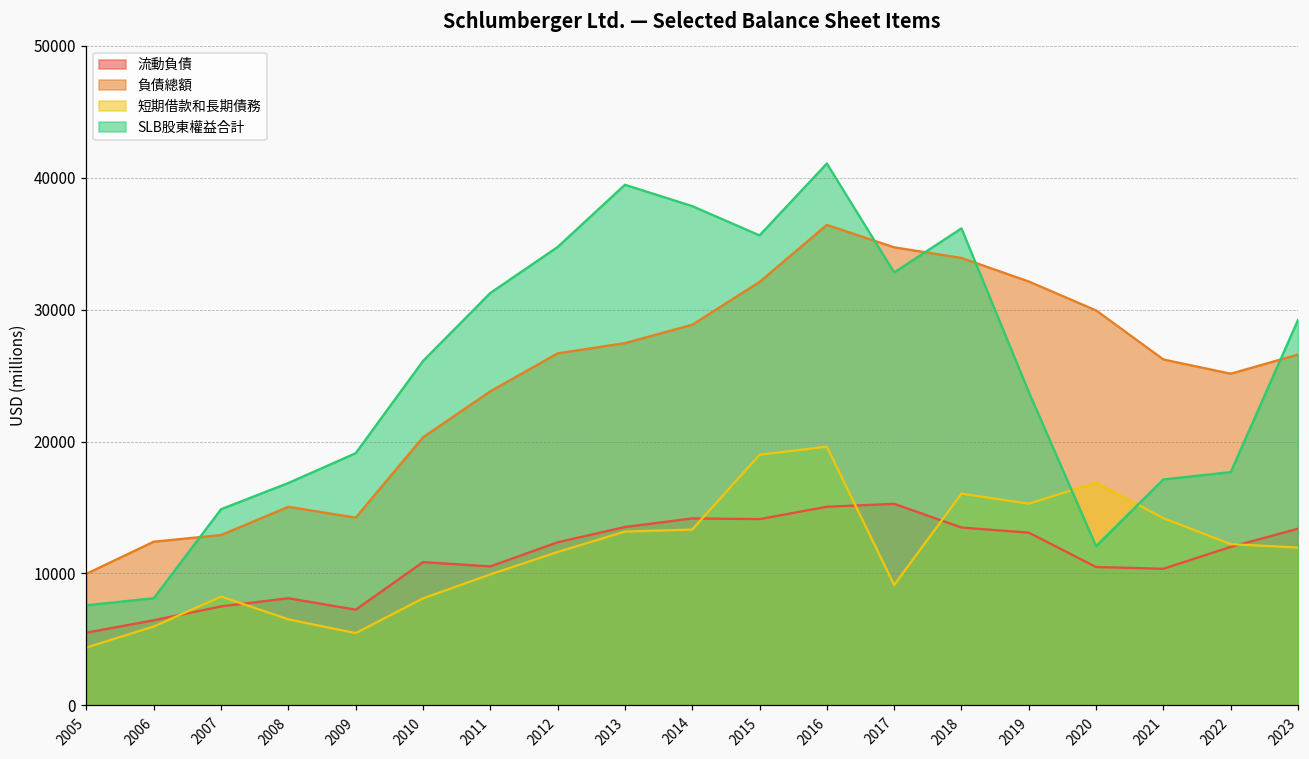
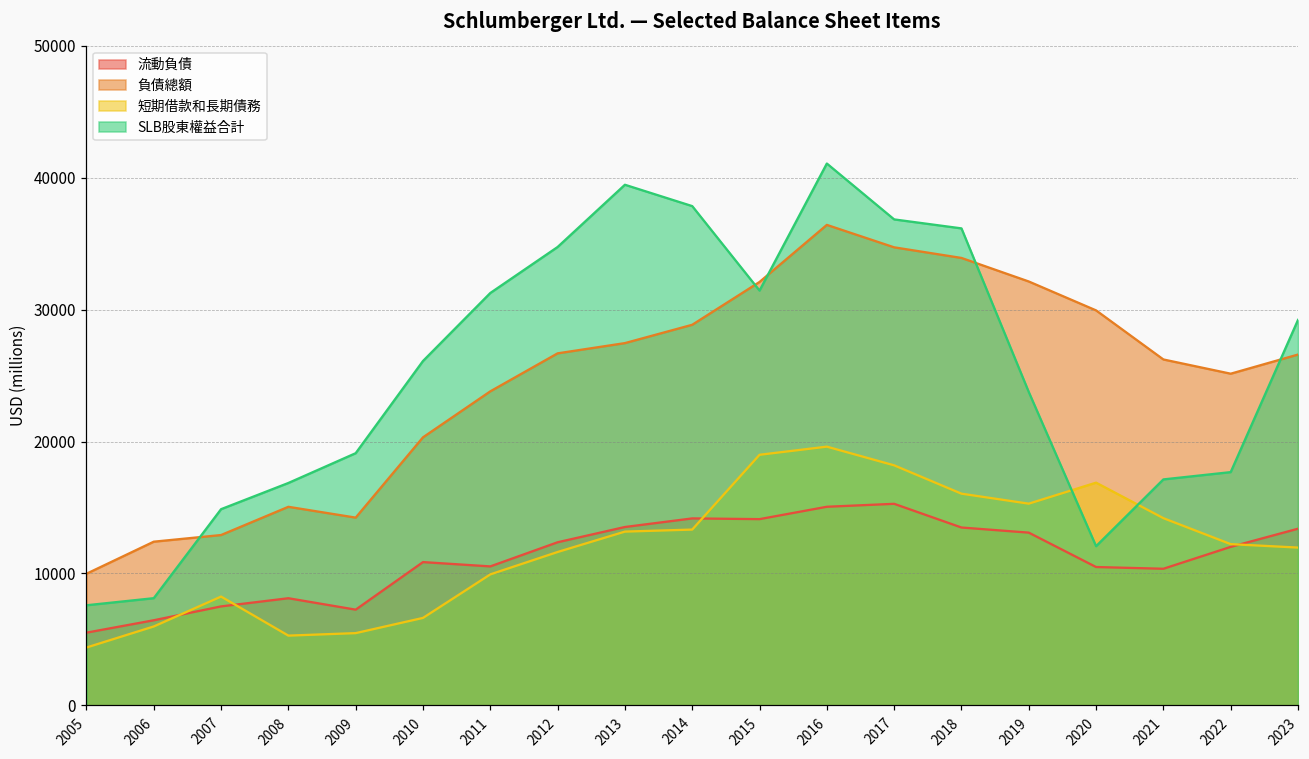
  {
    "短期借款和長期債務": {
      "2005": 4400,
      "2006": 6000,
      "2007": 8300,
-     "2008": 6500,
+     "2008": 5300,
      "2009": 5500,
-     "2010": 8100,
+     "2010": 6600,
      "2011": 9900,
      "2012": 11600,
      "2013": 13200,
      "2014": 13300,
      "2015": 19000,
      "2016": 19600,
-     "2017": 9100,
+     "2017": 18200,
      "2018": 16100,
      "2019": 15300,
      "2020": 16900,
      "2021": 14200,
      "2023": 12000
    },
    "SLB股東權益合計": {
      "2005": 7600,
      "2006": 8100,
      "2007": 14900,
      "2008": 16900,
      "2009": 19100,
      "2010": 26100,
      "2011": 31300,
      "2012": 34800,
      "2013": 39500,
      "2014": 37900,
-     "2015": 35600,
+     "2015": 31400,
      "2016": 41100,
-     "2017": 32800,
+     "2017": 36800,
      "2018": 36200,
      "2019": 23800,
      "2020": 12100,
      "2021": 17100,
      "2022": 17700,
      "2023": 29200
    }
  }
